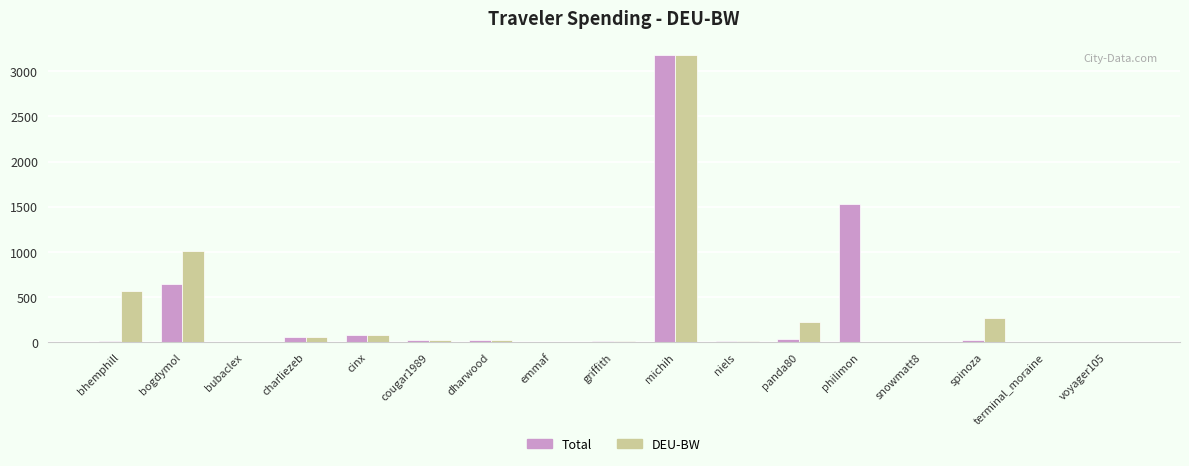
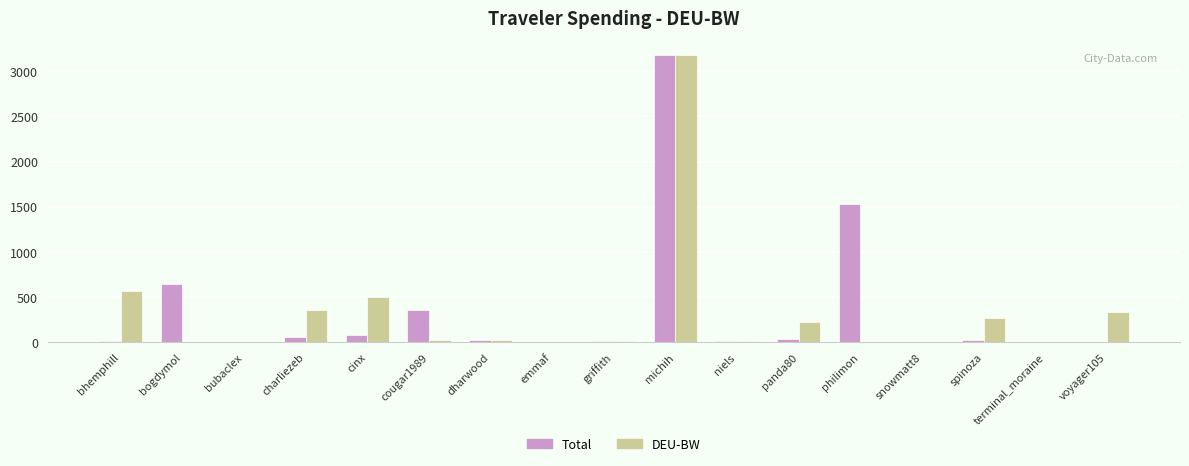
  {
    "Total": {
      "bogdymol": 600,
      "charliezeb": 100,
      "cinx": 100,
-     "cougar1989": 0,
+     "cougar1989": 400,
      "michih": 3200,
      "panda80": 0,
      "philimon": 1500,
      "spinoza": 0
    },
    "DEU-BW": {
      "bhemphill": 600,
-     "bogdymol": 1000,
-     "charliezeb": 100,
-     "cinx": 100,
+     "bogdymol": 0,
+     "charliezeb": 400,
+     "cinx": 500,
      "michih": 3200,
      "panda80": 200,
      "spinoza": 300,
-     "voyager105": 0
+     "voyager105": 300
    }
  }
